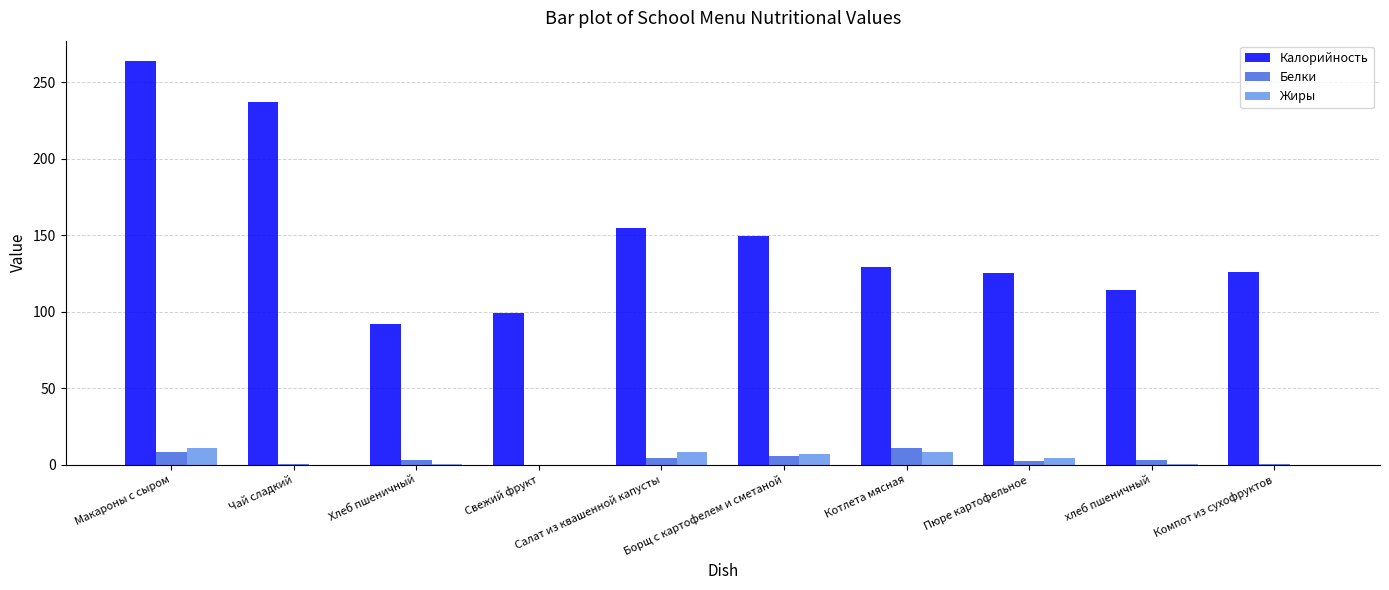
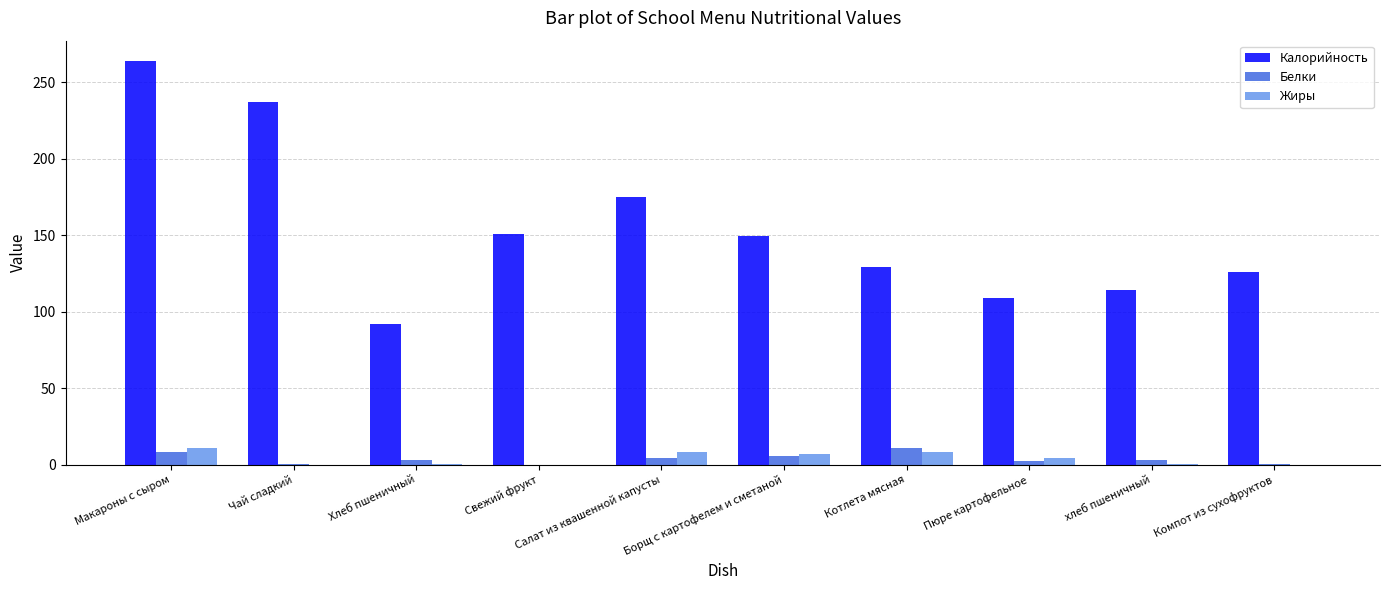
  {
    "Калорийность": {
      "Макароны с сыром": 264,
      "Чай сладкий": 237,
      "Хлеб пшеничный": 92,
-     "Свежий фрукт": 99,
-     "Салат из квашенной капусты": 155,
+     "Свежий фрукт": 151,
+     "Салат из квашенной капусты": 175,
      "Борщ с картофелем и сметаной": 149,
      "Котлета мясная": 129,
-     "Пюре картофельное": 125,
+     "Пюре картофельное": 109,
      "хлеб пшеничный": 114,
      "Компот из сухофруктов": 126
    }
  }
